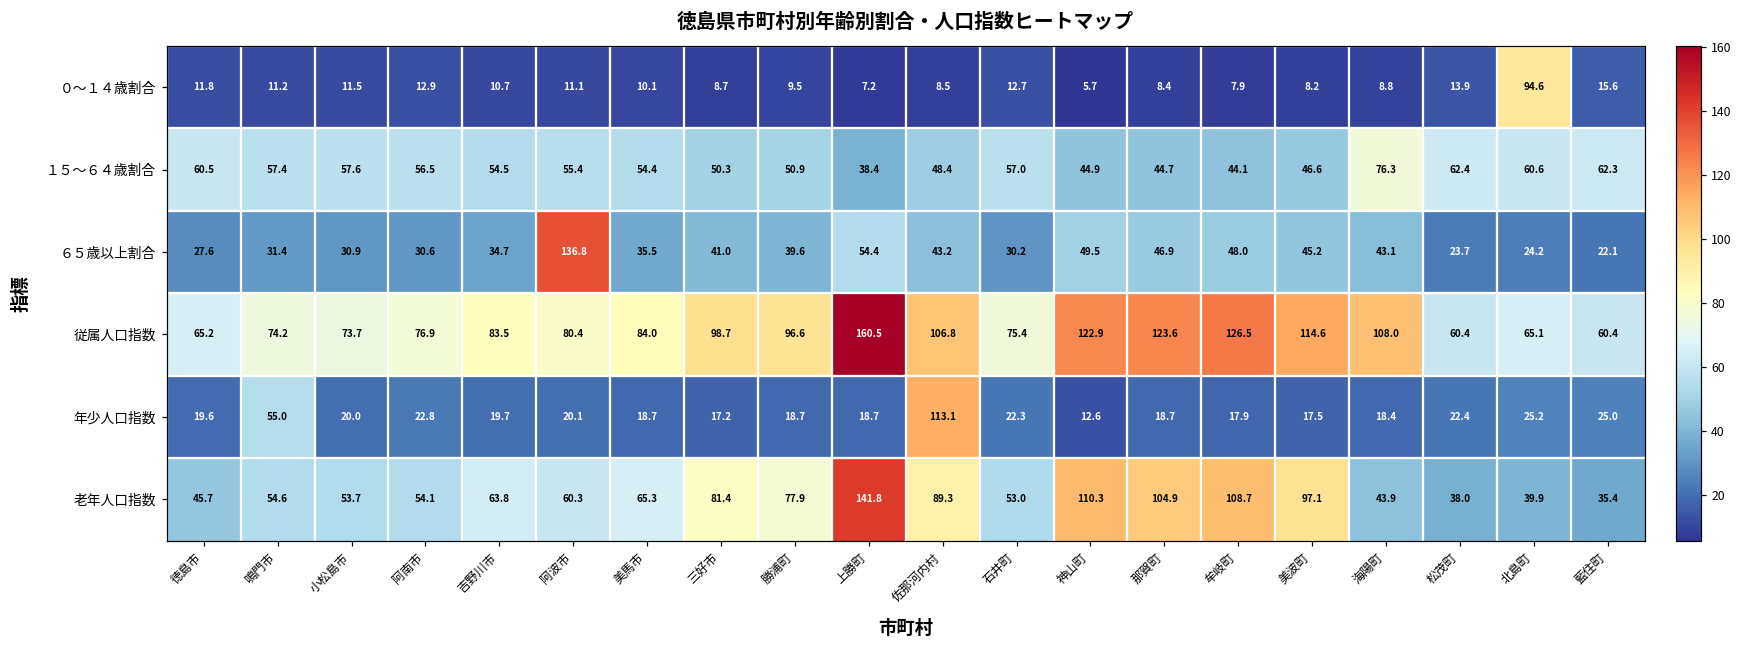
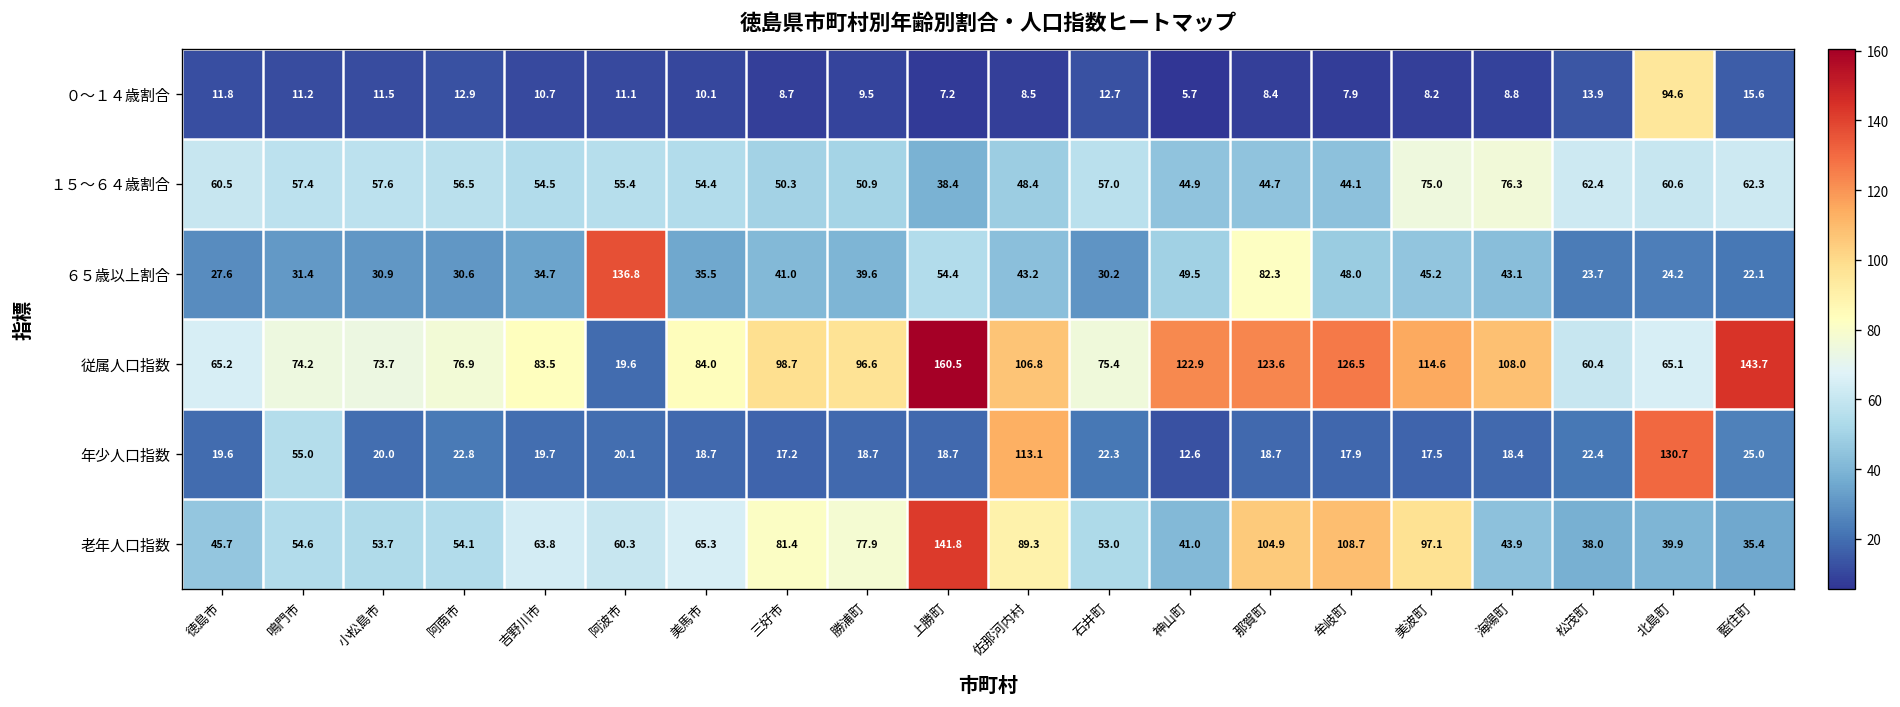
  {
    "０～１４歳割合": {
      "徳島市": 11.8,
      "鳴門市": 11.2,
      "小松島市": 11.5,
      "阿南市": 12.9,
      "吉野川市": 10.7,
      "阿波市": 11.1,
      "美馬市": 10.1,
      "三好市": 8.7,
      "勝浦町": 9.5,
      "上勝町": 7.2,
      "佐那河内村": 8.5,
      "石井町": 12.7,
      "神山町": 5.7,
      "那賀町": 8.4,
      "牟岐町": 7.9,
      "美波町": 8.2,
      "海陽町": 8.8,
      "松茂町": 13.9,
      "北島町": 94.6,
      "藍住町": 15.6
    },
    "１５～６４歳割合": {
      "徳島市": 60.5,
      "鳴門市": 57.4,
      "小松島市": 57.6,
      "阿南市": 56.5,
      "吉野川市": 54.5,
      "阿波市": 55.4,
      "美馬市": 54.4,
      "三好市": 50.3,
      "勝浦町": 50.9,
      "上勝町": 38.4,
      "佐那河内村": 48.4,
      "石井町": 57.0,
      "神山町": 44.9,
      "那賀町": 44.7,
      "牟岐町": 44.1,
-     "美波町": 46.6,
+     "美波町": 75.0,
      "海陽町": 76.3,
      "松茂町": 62.4,
      "北島町": 60.6,
      "藍住町": 62.3
    },
    "６５歳以上割合": {
      "徳島市": 27.6,
      "鳴門市": 31.4,
      "小松島市": 30.9,
      "阿南市": 30.6,
      "吉野川市": 34.7,
      "阿波市": 136.8,
      "美馬市": 35.5,
      "三好市": 41.0,
      "勝浦町": 39.6,
      "上勝町": 54.4,
      "佐那河内村": 43.2,
      "石井町": 30.2,
      "神山町": 49.5,
-     "那賀町": 46.9,
+     "那賀町": 82.3,
      "牟岐町": 48.0,
      "美波町": 45.2,
      "海陽町": 43.1,
      "松茂町": 23.7,
      "北島町": 24.2,
      "藍住町": 22.1
    },
    "従属人口指数": {
      "徳島市": 65.2,
      "鳴門市": 74.2,
      "小松島市": 73.7,
      "阿南市": 76.9,
      "吉野川市": 83.5,
-     "阿波市": 80.4,
+     "阿波市": 19.6,
      "美馬市": 84.0,
      "三好市": 98.7,
      "勝浦町": 96.6,
      "上勝町": 160.5,
      "佐那河内村": 106.8,
      "石井町": 75.4,
      "神山町": 122.9,
      "那賀町": 123.6,
      "牟岐町": 126.5,
      "美波町": 114.6,
      "海陽町": 108.0,
      "松茂町": 60.4,
      "北島町": 65.1,
-     "藍住町": 60.4
+     "藍住町": 143.7
    },
    "年少人口指数": {
      "徳島市": 19.6,
      "鳴門市": 55.0,
      "小松島市": 20.0,
      "阿南市": 22.8,
      "吉野川市": 19.7,
      "阿波市": 20.1,
      "美馬市": 18.7,
      "三好市": 17.2,
      "勝浦町": 18.7,
      "上勝町": 18.7,
      "佐那河内村": 113.1,
      "石井町": 22.3,
      "神山町": 12.6,
      "那賀町": 18.7,
      "牟岐町": 17.9,
      "美波町": 17.5,
      "海陽町": 18.4,
      "松茂町": 22.4,
-     "北島町": 25.2,
+     "北島町": 130.7,
      "藍住町": 25.0
    },
    "老年人口指数": {
      "徳島市": 45.7,
      "鳴門市": 54.6,
      "小松島市": 53.7,
      "阿南市": 54.1,
      "吉野川市": 63.8,
      "阿波市": 60.3,
      "美馬市": 65.3,
      "三好市": 81.4,
      "勝浦町": 77.9,
      "上勝町": 141.8,
      "佐那河内村": 89.3,
      "石井町": 53.0,
-     "神山町": 110.3,
+     "神山町": 41.0,
      "那賀町": 104.9,
      "牟岐町": 108.7,
      "美波町": 97.1,
      "海陽町": 43.9,
      "松茂町": 38.0,
      "北島町": 39.9,
      "藍住町": 35.4
    }
  }
